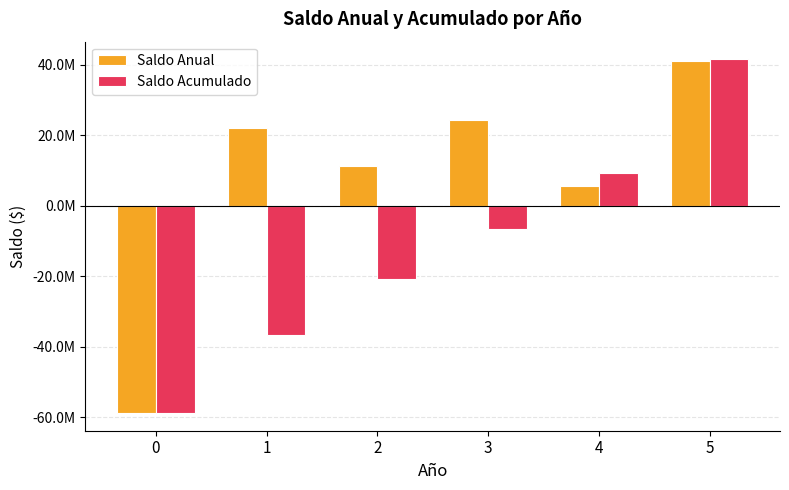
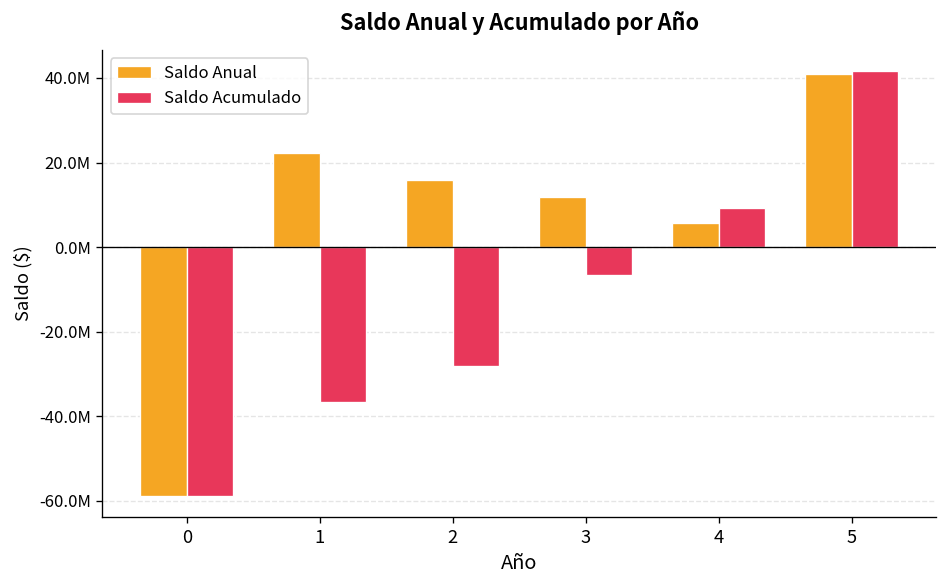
  {
    "Saldo Anual": {
      "0": -59000000,
      "1": 22000000,
-     "2": 11000000,
-     "3": 25000000,
+     "2": 16000000,
+     "3": 12000000,
      "4": 6000000,
      "5": 41000000
    },
    "Saldo Acumulado": {
      "0": -59000000,
      "1": -37000000,
-     "2": -21000000,
+     "2": -28000000,
      "3": -7000000,
      "4": 9000000,
      "5": 42000000
    }
  }
